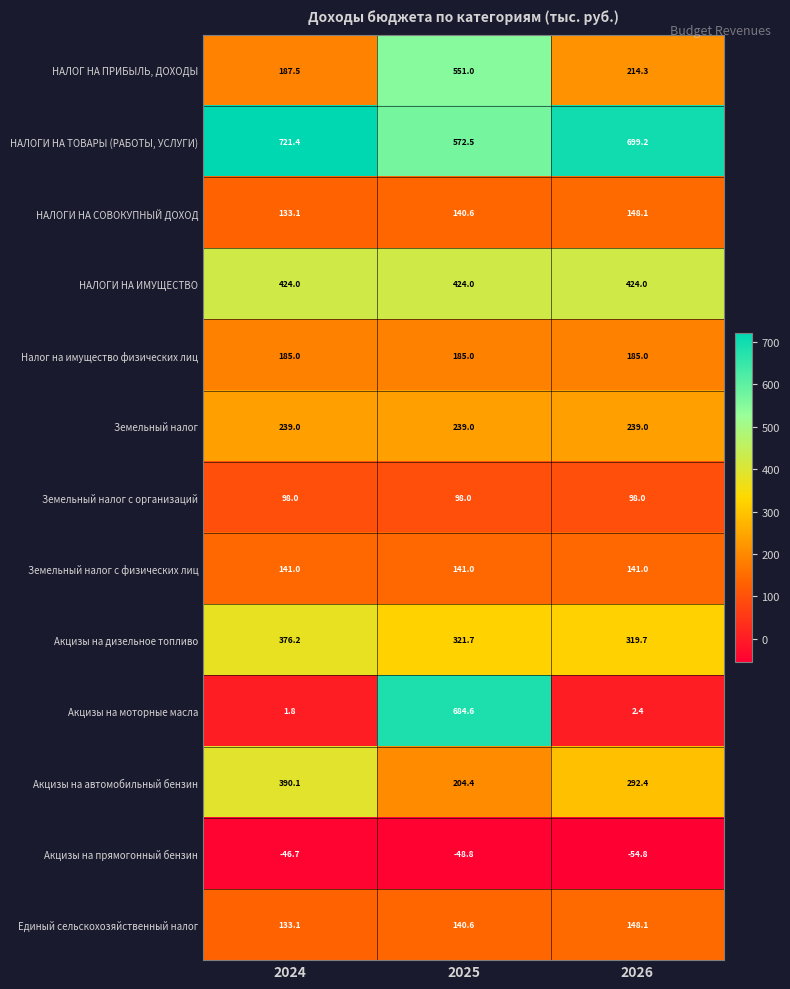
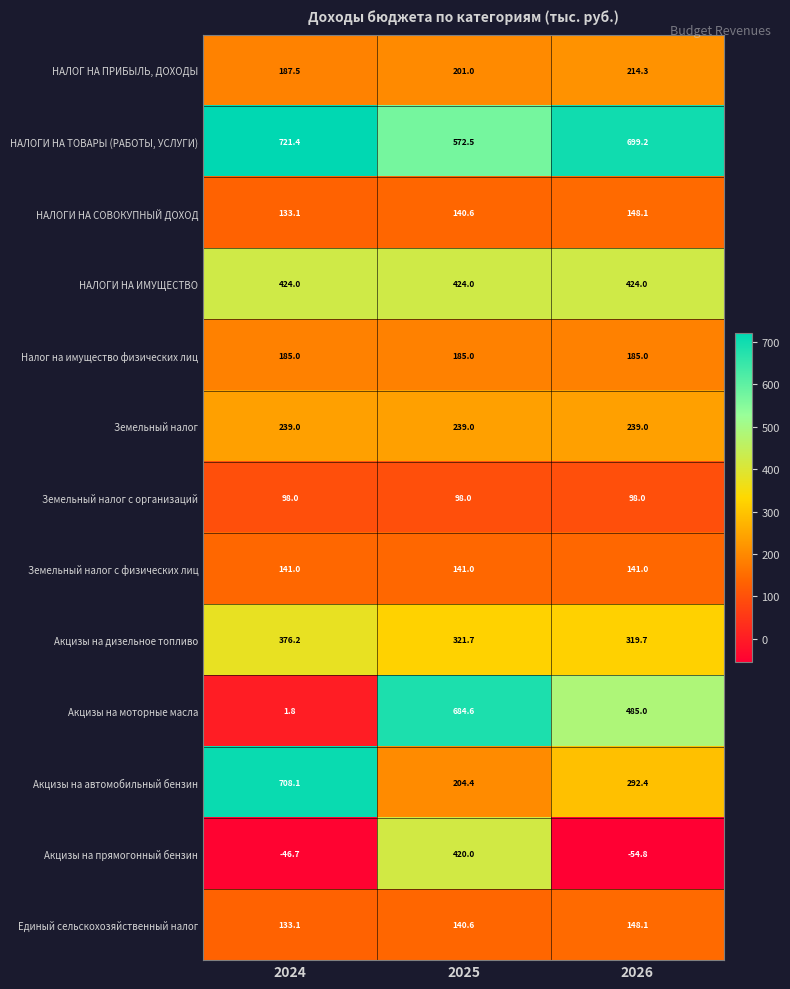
  {
    "НАЛОГ НА ПРИБЫЛЬ, ДОХОДЫ": {
      "2024": 187.5,
-     "2025": 551.0,
+     "2025": 201.0,
      "2026": 214.3
    },
    "НАЛОГИ НА ТОВАРЫ (РАБОТЫ, УСЛУГИ)": {
      "2024": 721.4,
      "2025": 572.5,
      "2026": 699.2
    },
    "НАЛОГИ НА СОВОКУПНЫЙ ДОХОД": {
      "2024": 133.1,
      "2025": 140.6,
      "2026": 148.1
    },
    "НАЛОГИ НА ИМУЩЕСТВО": {
      "2024": 424.0,
      "2025": 424.0,
      "2026": 424.0
    },
    "Налог на имущество физических лиц": {
      "2024": 185.0,
      "2025": 185.0,
      "2026": 185.0
    },
    "Земельный налог": {
      "2024": 239.0,
      "2025": 239.0,
      "2026": 239.0
    },
    "Земельный налог с организаций": {
      "2024": 98.0,
      "2025": 98.0,
      "2026": 98.0
    },
    "Земельный налог с физических лиц": {
      "2024": 141.0,
      "2025": 141.0,
      "2026": 141.0
    },
    "Акцизы на дизельное топливо": {
      "2024": 376.2,
      "2025": 321.7,
      "2026": 319.7
    },
    "Акцизы на моторные масла": {
      "2024": 1.8,
      "2025": 684.6,
-     "2026": 2.4
+     "2026": 485.0
    },
    "Акцизы на автомобильный бензин": {
-     "2024": 390.1,
+     "2024": 708.1,
      "2025": 204.4,
      "2026": 292.4
    },
    "Акцизы на прямогонный бензин": {
      "2024": -46.7,
-     "2025": -48.8,
+     "2025": 420.0,
      "2026": -54.8
    },
    "Единый сельскохозяйственный налог": {
      "2024": 133.1,
      "2025": 140.6,
      "2026": 148.1
    }
  }
